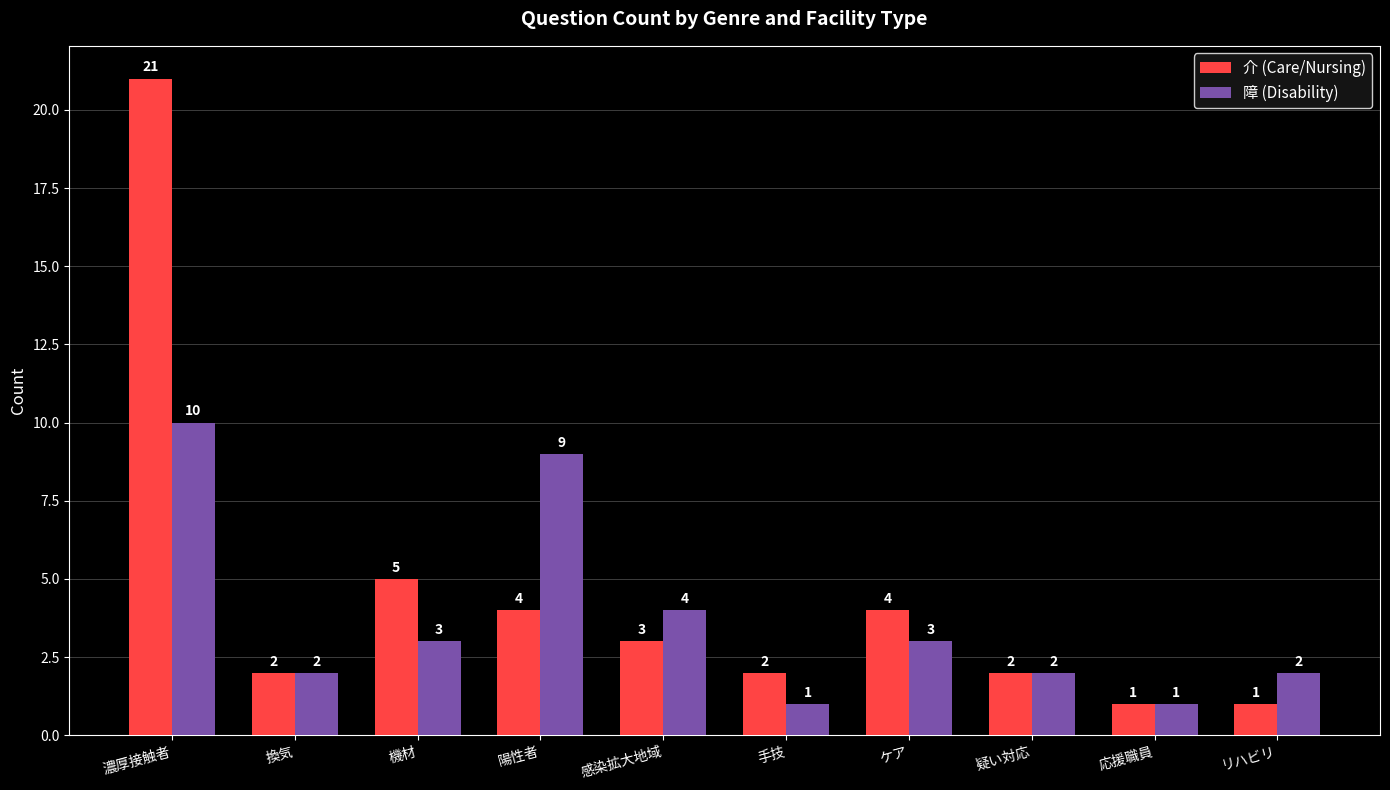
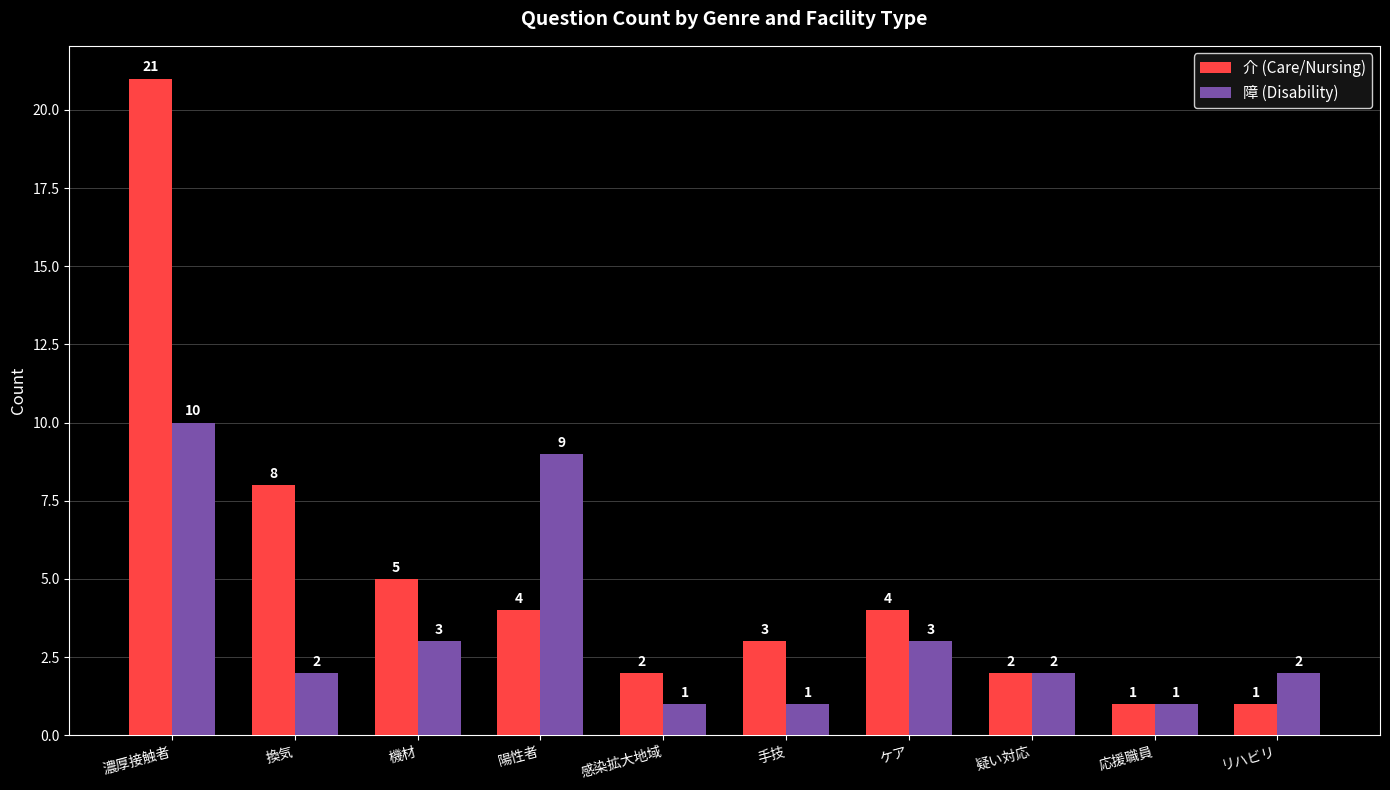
  {
    "介 (Care/Nursing)": {
      "濃厚接触者": 21,
-     "換気": 2,
+     "換気": 8,
      "機材": 5,
      "陽性者": 4,
-     "感染拡大地域": 3,
-     "手技": 2,
+     "感染拡大地域": 2,
+     "手技": 3,
      "ケア": 4,
      "疑い対応": 2,
      "応援職員": 1,
      "リハビリ": 1
    },
    "障 (Disability)": {
      "濃厚接触者": 10,
      "換気": 2,
      "機材": 3,
      "陽性者": 9,
-     "感染拡大地域": 4,
+     "感染拡大地域": 1,
      "手技": 1,
      "ケア": 3,
      "疑い対応": 2,
      "応援職員": 1,
      "リハビリ": 2
    }
  }
